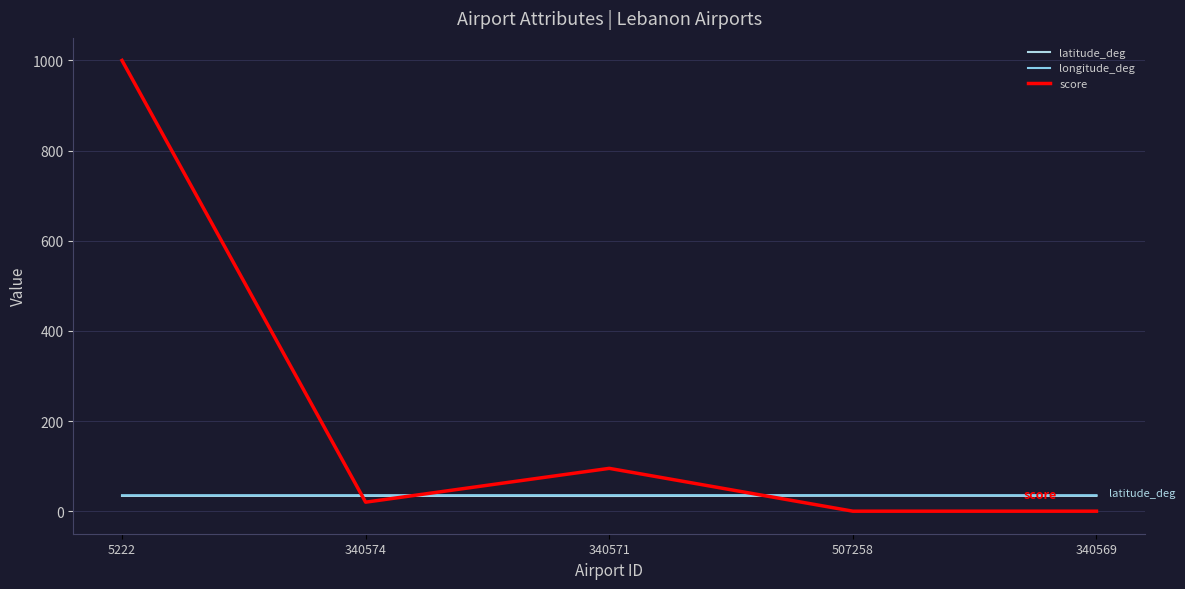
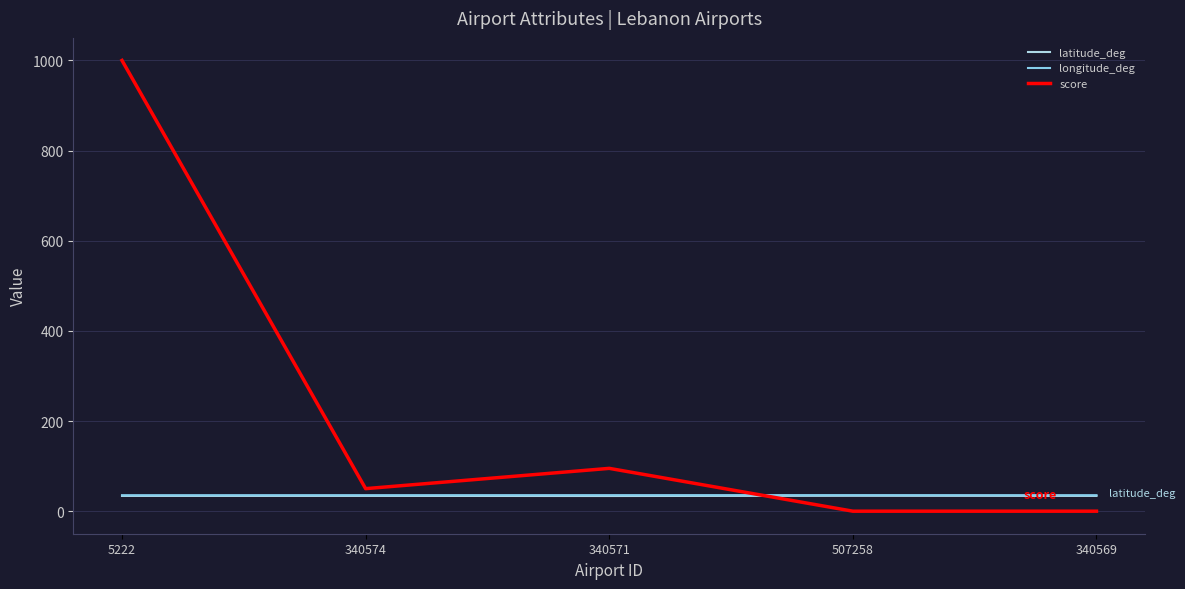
  {
    "score": {
      "5222": 1000,
-     "340574": 20,
+     "340574": 50,
      "340571": 100,
      "507258": 0,
      "340569": 0
    }
  }
